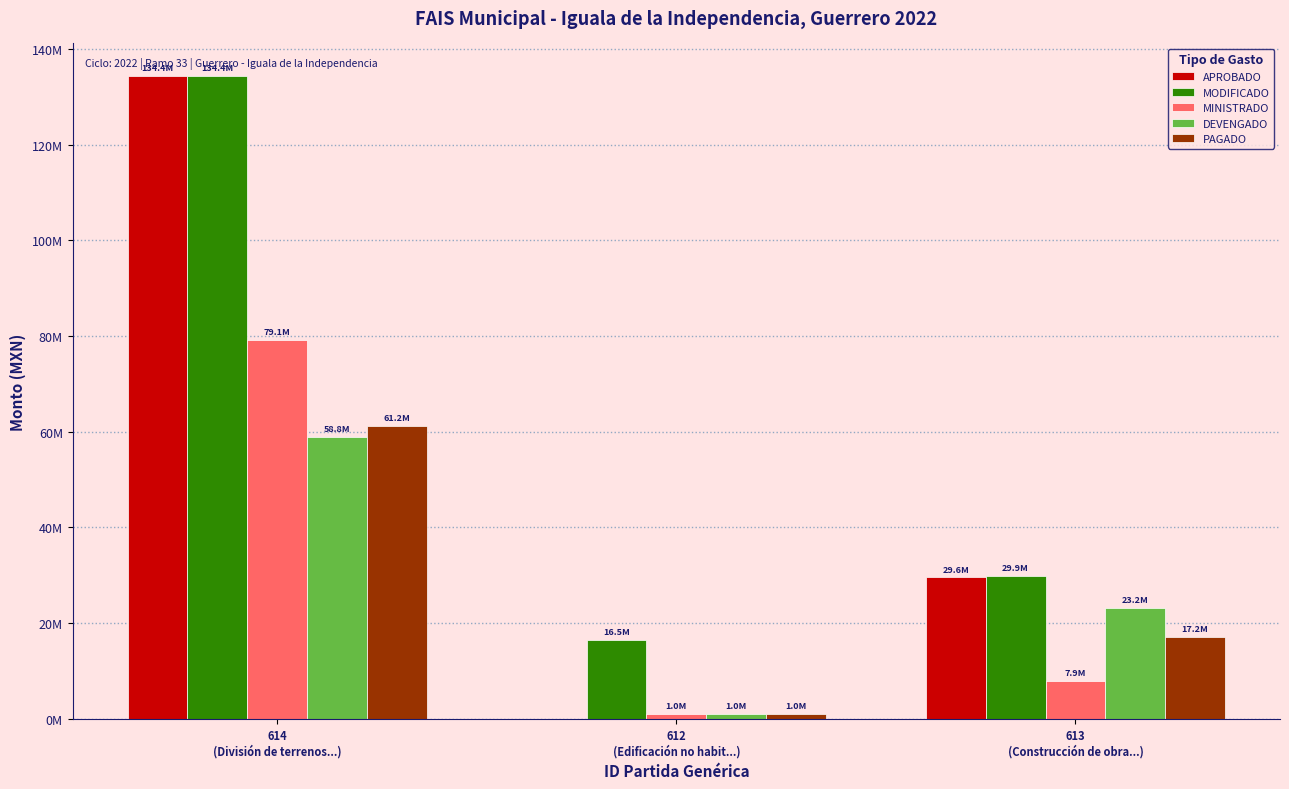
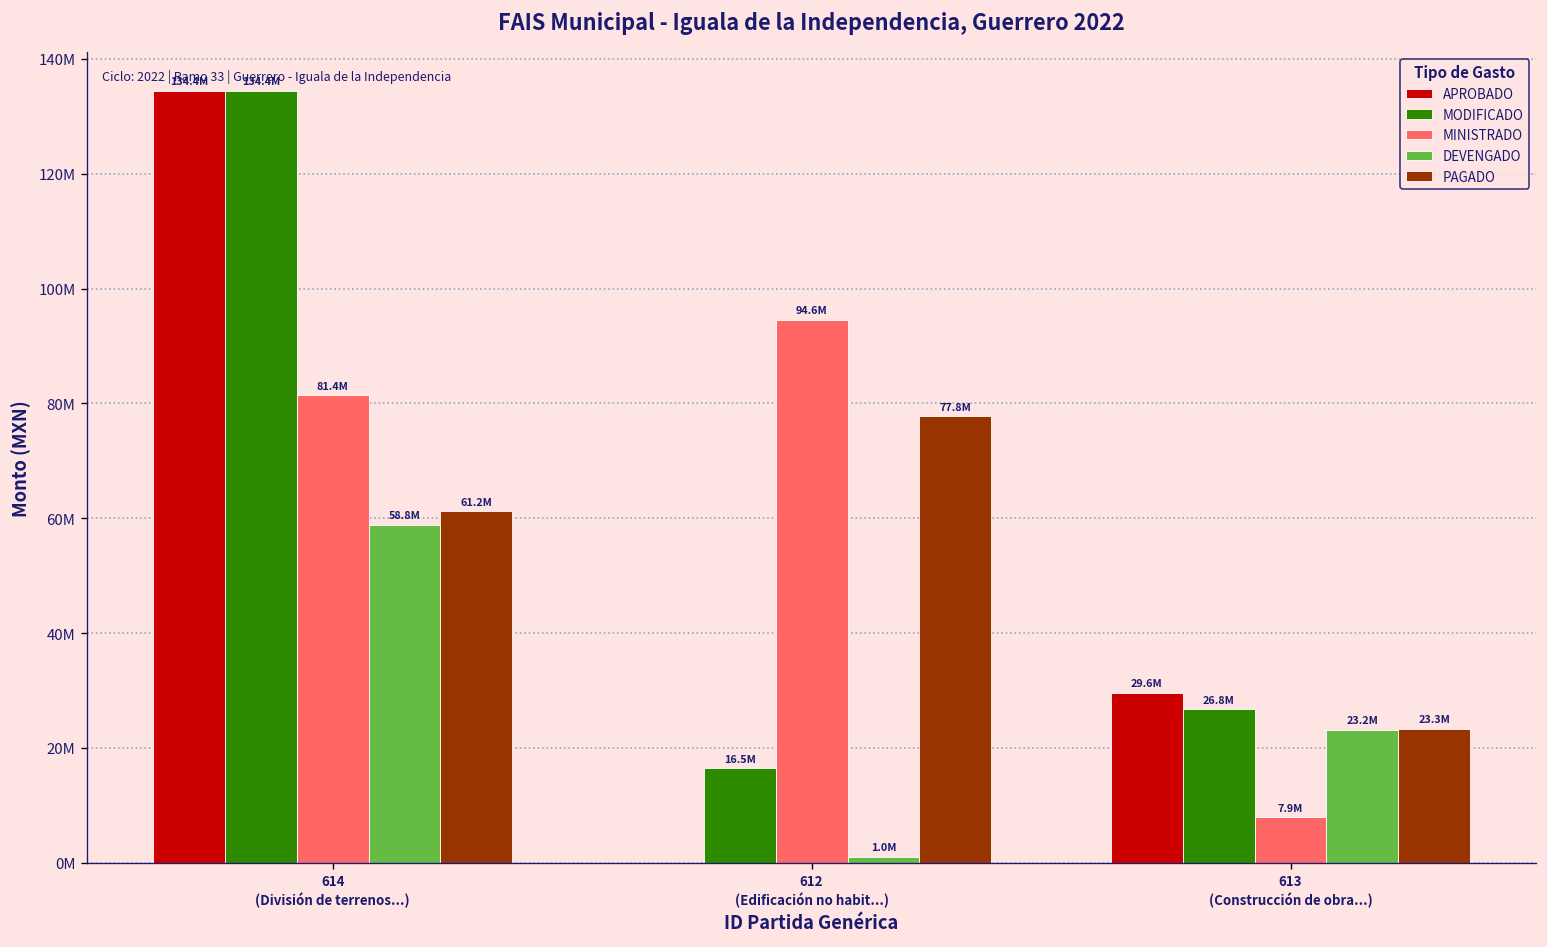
  {
    "APROBADO": {
      "613 (Construcción de obra...)": "29.6M"
    },
    "MODIFICADO": {
      "612 (Edificación no habit...)": "16.5M",
-     "613 (Construcción de obra...)": "29.9M"
+     "613 (Construcción de obra...)": "26.8M"
    },
    "MINISTRADO": {
-     "614 (División de terrenos...)": "79.1M",
-     "612 (Edificación no habit...)": "1.0M",
+     "614 (División de terrenos...)": "81.4M",
+     "612 (Edificación no habit...)": "94.6M",
      "613 (Construcción de obra...)": "7.9M"
    },
    "DEVENGADO": {
      "614 (División de terrenos...)": "58.8M",
      "612 (Edificación no habit...)": "1.0M",
      "613 (Construcción de obra...)": "23.2M"
    },
    "PAGADO": {
      "614 (División de terrenos...)": "61.2M",
-     "612 (Edificación no habit...)": "1.0M",
-     "613 (Construcción de obra...)": "17.2M"
+     "612 (Edificación no habit...)": "77.8M",
+     "613 (Construcción de obra...)": "23.3M"
    }
  }
